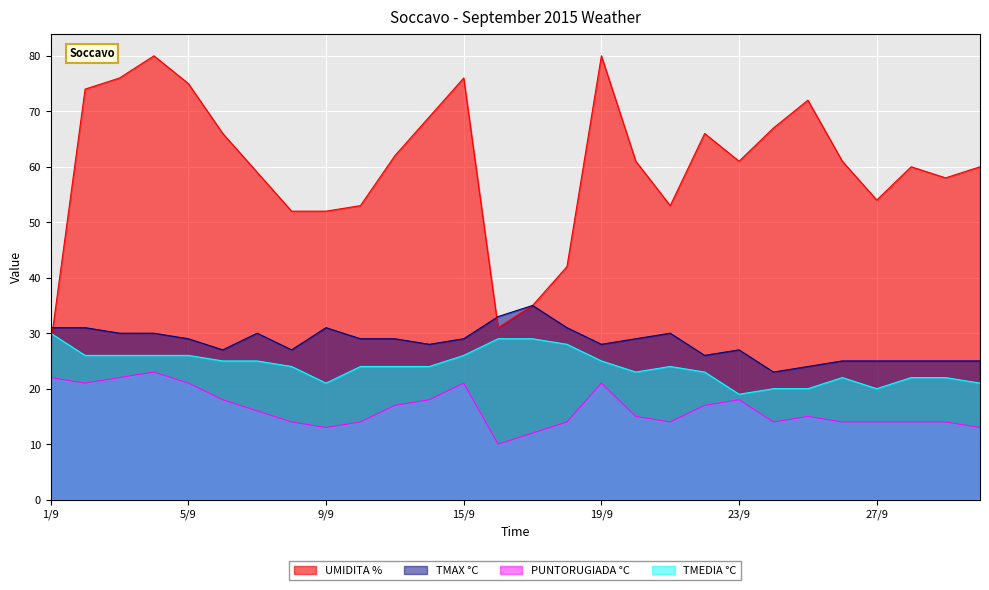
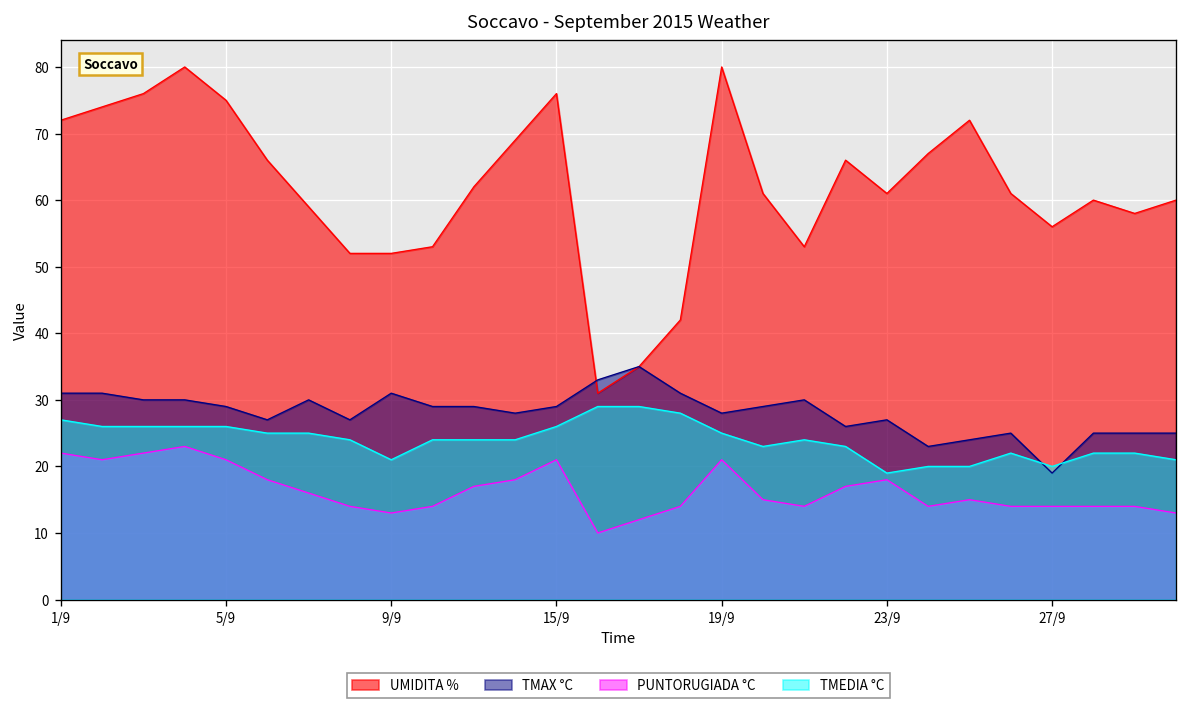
  {
    "UMIDITA %": {
-     "1/9": 28,
+     "1/9": 72,
      "5/9": 75,
      "9/9": 52,
      "15/9": 76,
      "19/9": 80,
      "23/9": 61,
-     "27/9": 54
+     "27/9": 56
    },
    "TMAX °C": {
      "1/9": 31,
      "5/9": 29,
      "9/9": 31,
      "15/9": 29,
      "19/9": 28,
      "23/9": 27,
-     "27/9": 25
+     "27/9": 19
    },
    "PUNTORUGIADA °C": {
      "1/9": 22,
      "5/9": 21,
      "9/9": 13,
      "15/9": 21,
      "19/9": 21,
      "23/9": 18,
      "27/9": 14
    },
    "TMEDIA °C": {
-     "1/9": 30,
+     "1/9": 27,
      "5/9": 26,
      "9/9": 21,
      "15/9": 26,
      "19/9": 25,
      "23/9": 19,
      "27/9": 20
    }
  }
